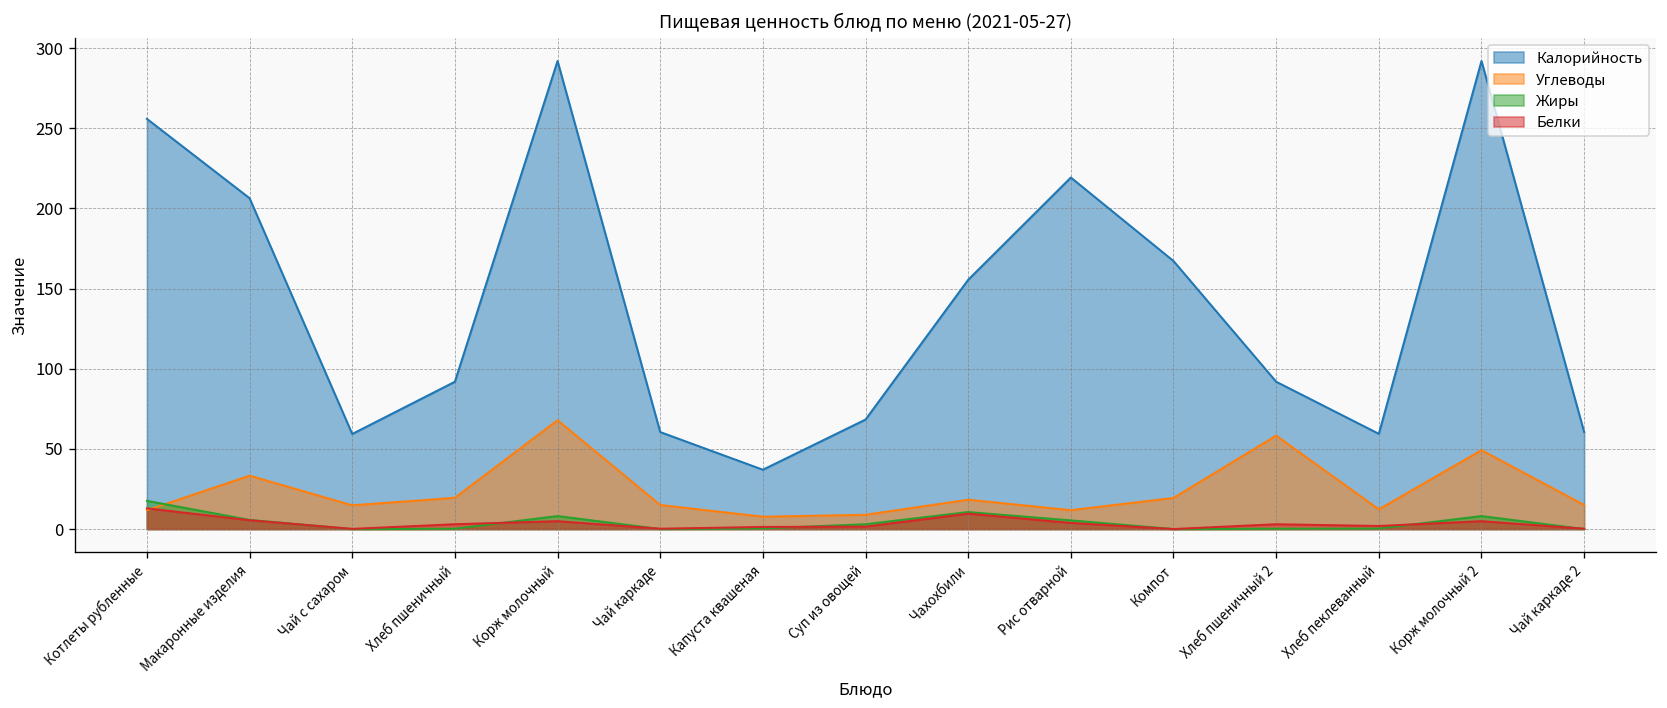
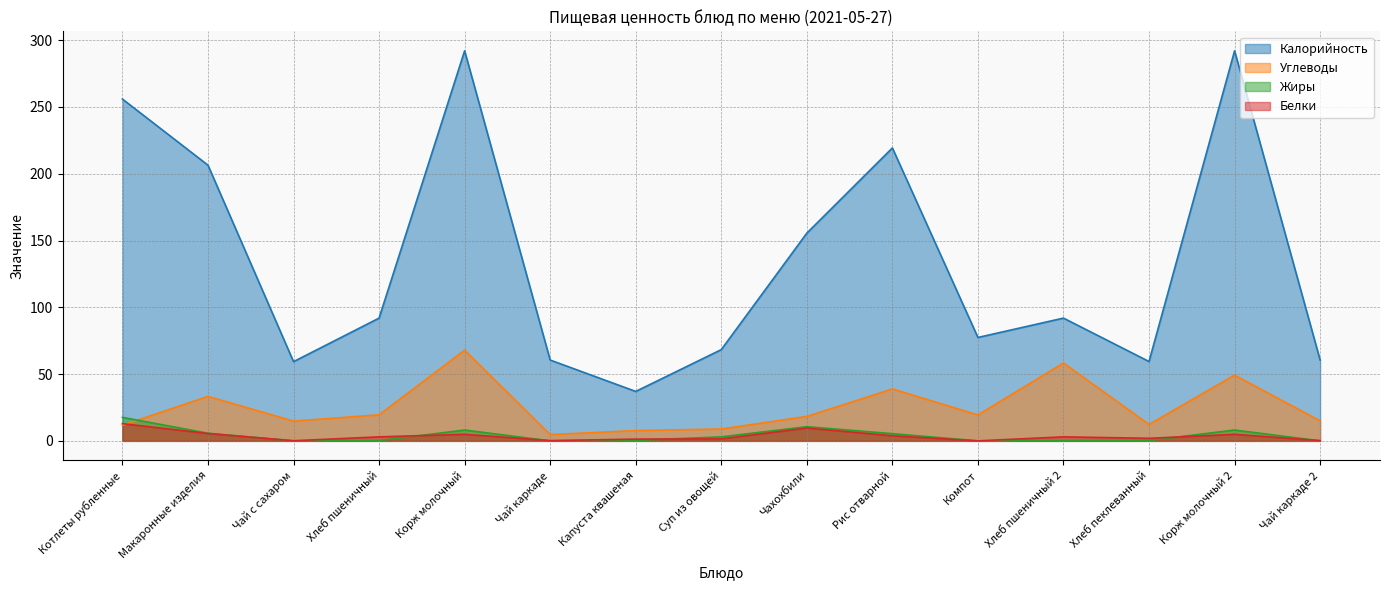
  {
    "Калорийность": {
      "Котлеты рубленные": 256,
      "Макаронные изделия": 206,
      "Чай с сахаром": 59,
      "Хлеб пшеничный": 92,
      "Корж молочный": 292,
      "Чай каркаде": 61,
      "Капуста квашеная": 37,
      "Суп из овощей": 68,
      "Чахохбили": 156,
      "Рис отварной": 219,
-     "Компот": 167,
+     "Компот": 77,
      "Хлеб пшеничный 2": 92,
      "Хлеб пеклеванный": 59,
      "Корж молочный 2": 292,
      "Чай каркаде 2": 61
    },
    "Углеводы": {
      "Макаронные изделия": 33,
      "Чай с сахаром": 15,
      "Хлеб пшеничный": 20,
      "Корж молочный": 68,
-     "Чай каркаде": 15,
+     "Чай каркаде": 5,
      "Капуста квашеная": 8,
      "Суп из овощей": 9,
      "Чахохбили": 18,
-     "Рис отварной": 12,
+     "Рис отварной": 39,
      "Компот": 19,
      "Хлеб пшеничный 2": 58,
      "Хлеб пеклеванный": 12,
      "Корж молочный 2": 49,
      "Чай каркаде 2": 15
    },
    "Жиры": {
      "Котлеты рубленные": 18,
      "Хлеб пшеничный": 0,
      "Корж молочный": 8,
      "Хлеб пшеничный 2": 0,
      "Корж молочный 2": 8
    },
    "Белки": {
      "Хлеб пшеничный": 3,
      "Корж молочный": 5,
      "Хлеб пшеничный 2": 3,
      "Корж молочный 2": 5
    }
  }
